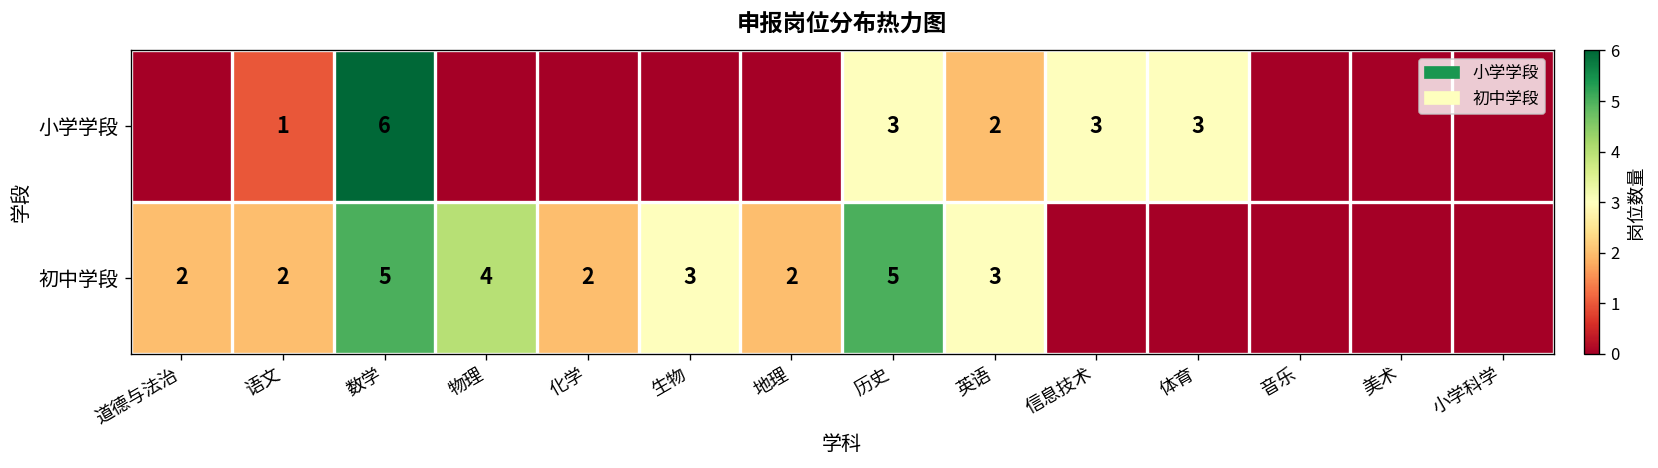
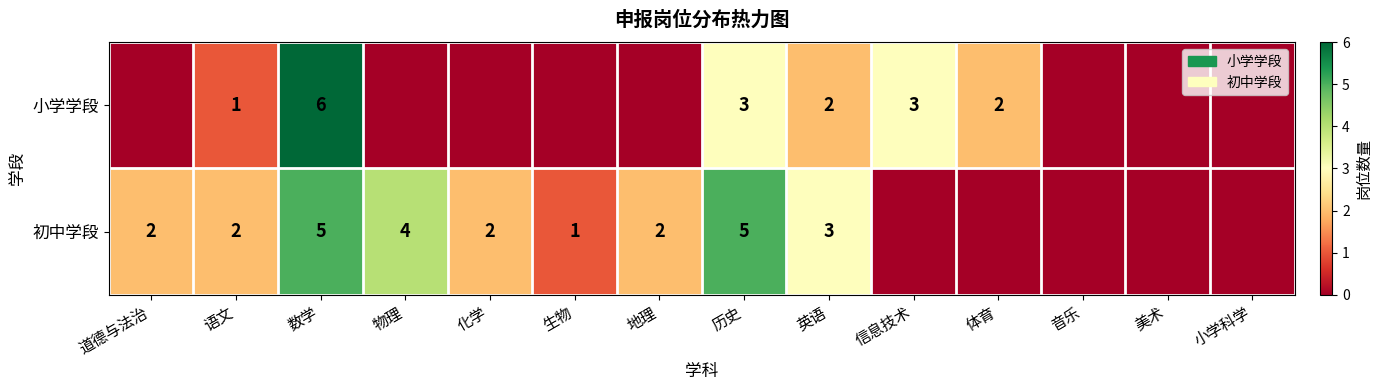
  {
    "小学学段": {
      "语文": 1,
      "数学": 6,
      "历史": 3,
      "英语": 2,
      "信息技术": 3,
-     "体育": 3
+     "体育": 2
    },
    "初中学段": {
      "道德与法治": 2,
      "语文": 2,
      "数学": 5,
      "物理": 4,
      "化学": 2,
-     "生物": 3,
+     "生物": 1,
      "地理": 2,
      "历史": 5,
      "英语": 3
    }
  }
